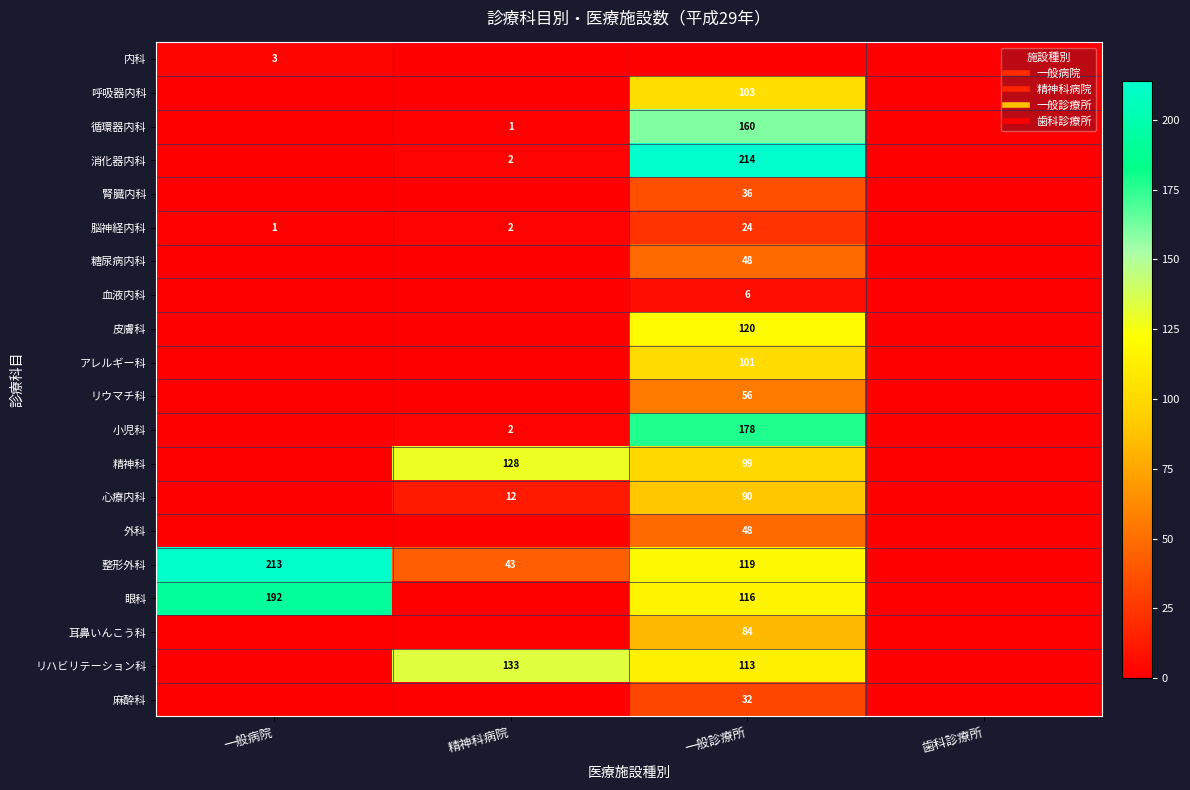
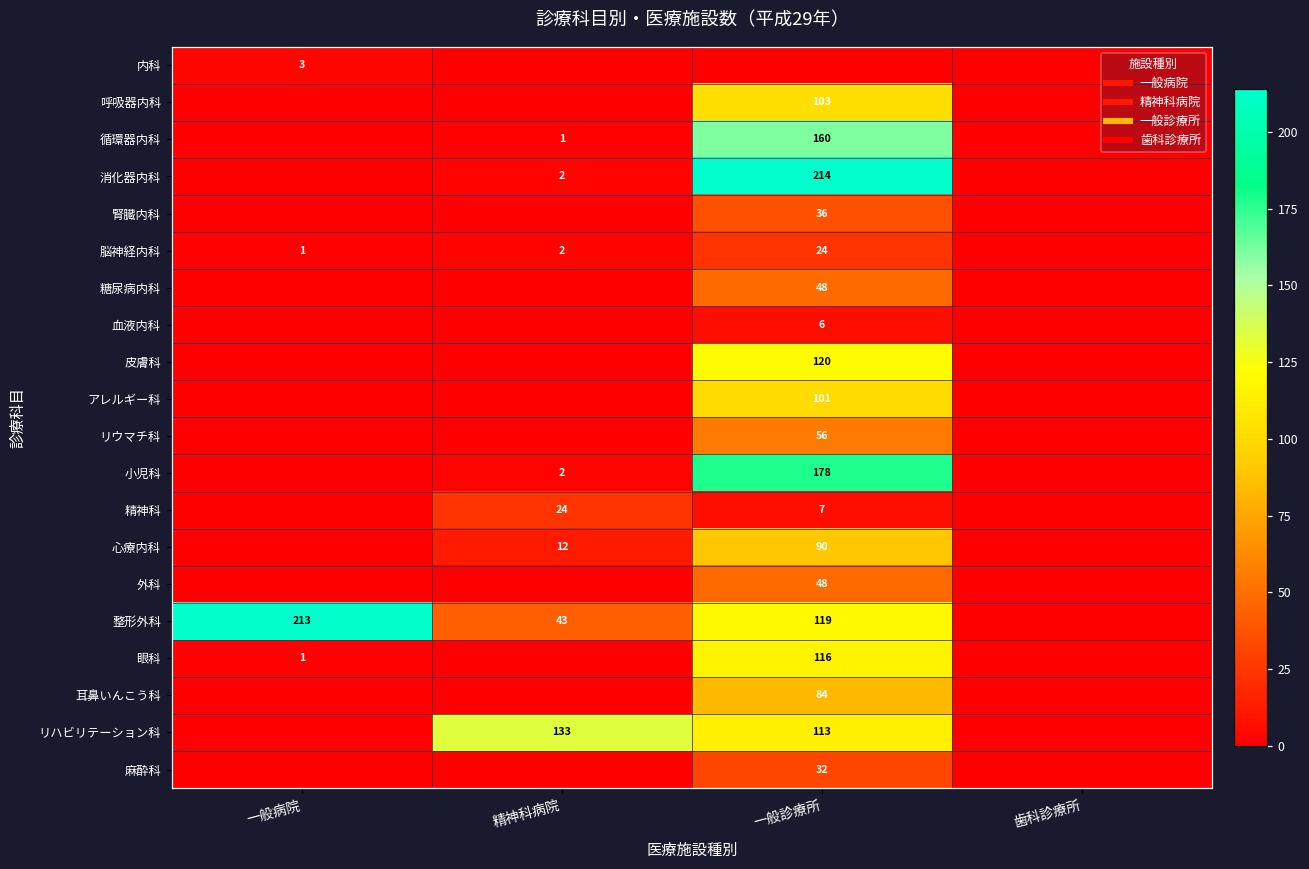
  {
    "内科": {
      "一般病院": 3
    },
    "呼吸器内科": {
      "一般診療所": 103
    },
    "循環器内科": {
      "精神科病院": 1,
      "一般診療所": 160
    },
    "消化器内科": {
      "精神科病院": 2,
      "一般診療所": 214
    },
    "腎臓内科": {
      "一般診療所": 36
    },
    "脳神経内科": {
      "一般病院": 1,
      "精神科病院": 2,
      "一般診療所": 24
    },
    "糖尿病内科": {
      "一般診療所": 48
    },
    "血液内科": {
      "一般診療所": 6
    },
    "皮膚科": {
      "一般診療所": 120
    },
    "アレルギー科": {
      "一般診療所": 101
    },
    "リウマチ科": {
      "一般診療所": 56
    },
    "小児科": {
      "精神科病院": 2,
      "一般診療所": 178
    },
    "精神科": {
-     "精神科病院": 128,
-     "一般診療所": 99
+     "精神科病院": 24,
+     "一般診療所": 7
    },
    "心療内科": {
      "精神科病院": 12,
      "一般診療所": 90
    },
    "外科": {
      "一般診療所": 48
    },
    "整形外科": {
      "一般病院": 213,
      "精神科病院": 43,
      "一般診療所": 119
    },
    "眼科": {
-     "一般病院": 192,
+     "一般病院": 1,
      "一般診療所": 116
    },
    "耳鼻いんこう科": {
      "一般診療所": 84
    },
    "リハビリテーション科": {
      "精神科病院": 133,
      "一般診療所": 113
    },
    "麻酔科": {
      "一般診療所": 32
    }
  }
